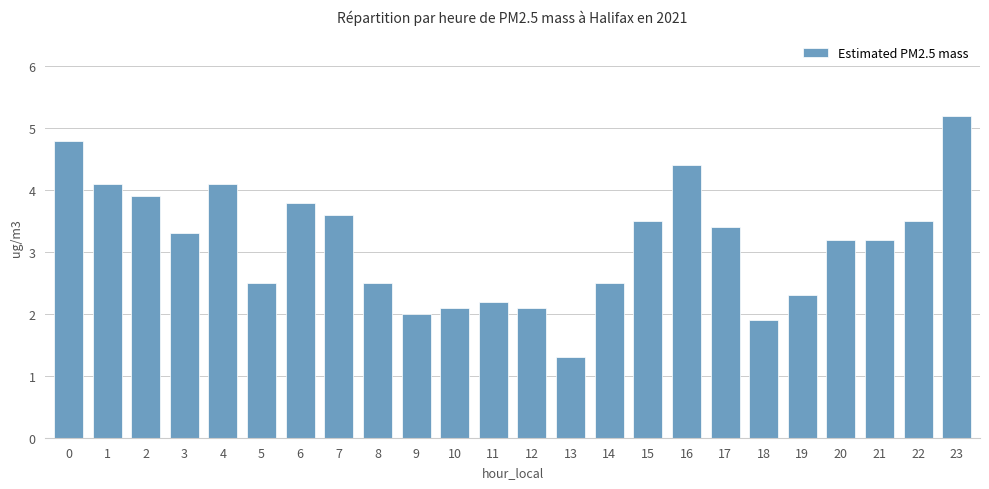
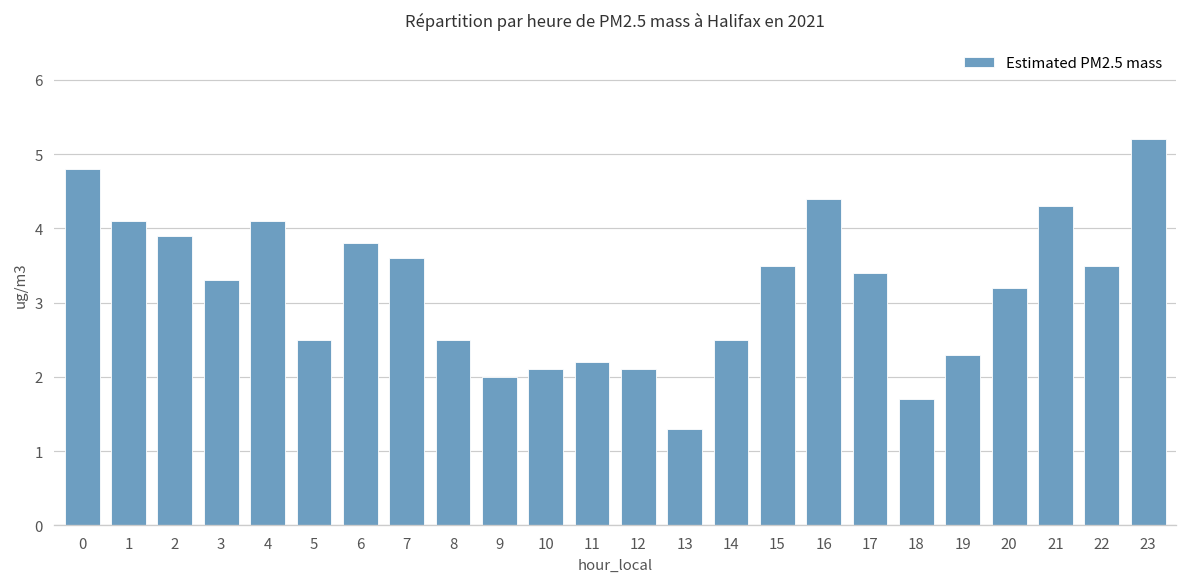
  {
    "0": 4.8,
    "1": 4.1,
    "2": 3.9,
    "3": 3.3,
    "4": 4.1,
    "5": 2.5,
    "6": 3.8,
    "7": 3.6,
    "8": 2.5,
    "9": 2.0,
    "10": 2.1,
    "11": 2.2,
    "12": 2.1,
    "13": 1.3,
    "14": 2.5,
    "15": 3.5,
    "16": 4.4,
    "17": 3.4,
-   "18": 1.9,
+   "18": 1.7,
    "19": 2.3,
    "20": 3.2,
-   "21": 3.2,
+   "21": 4.3,
    "22": 3.5,
    "23": 5.2
  }
